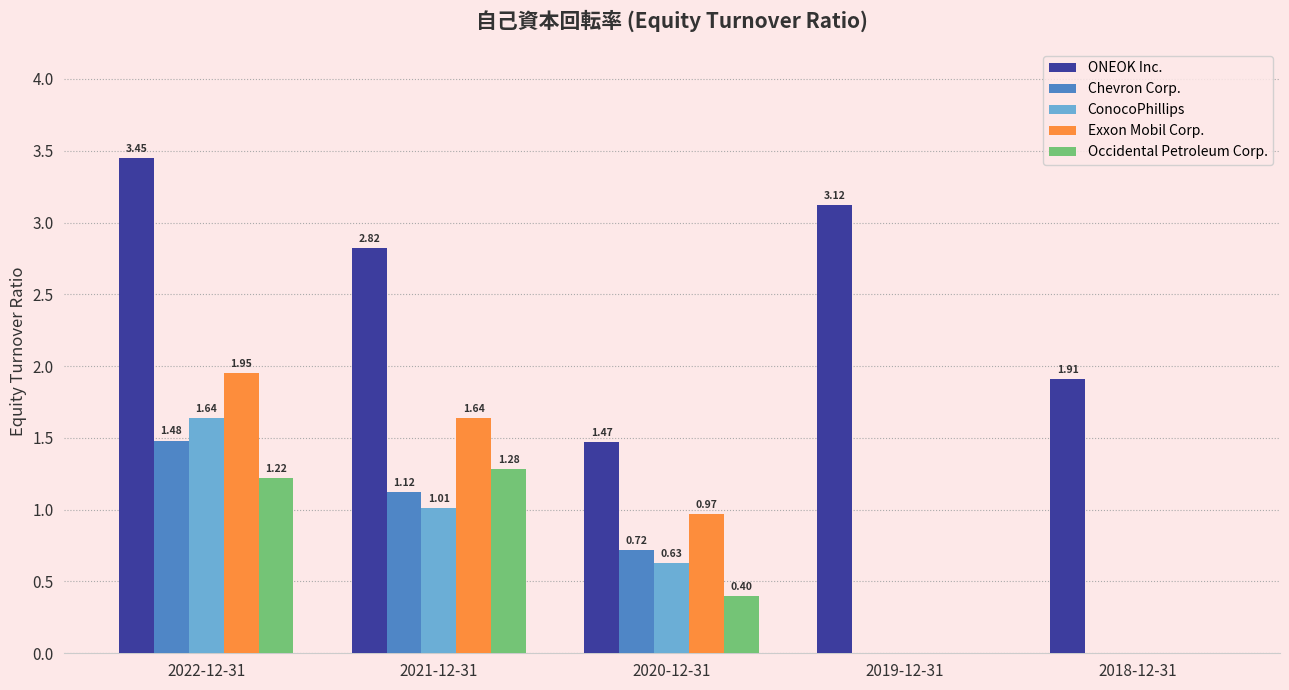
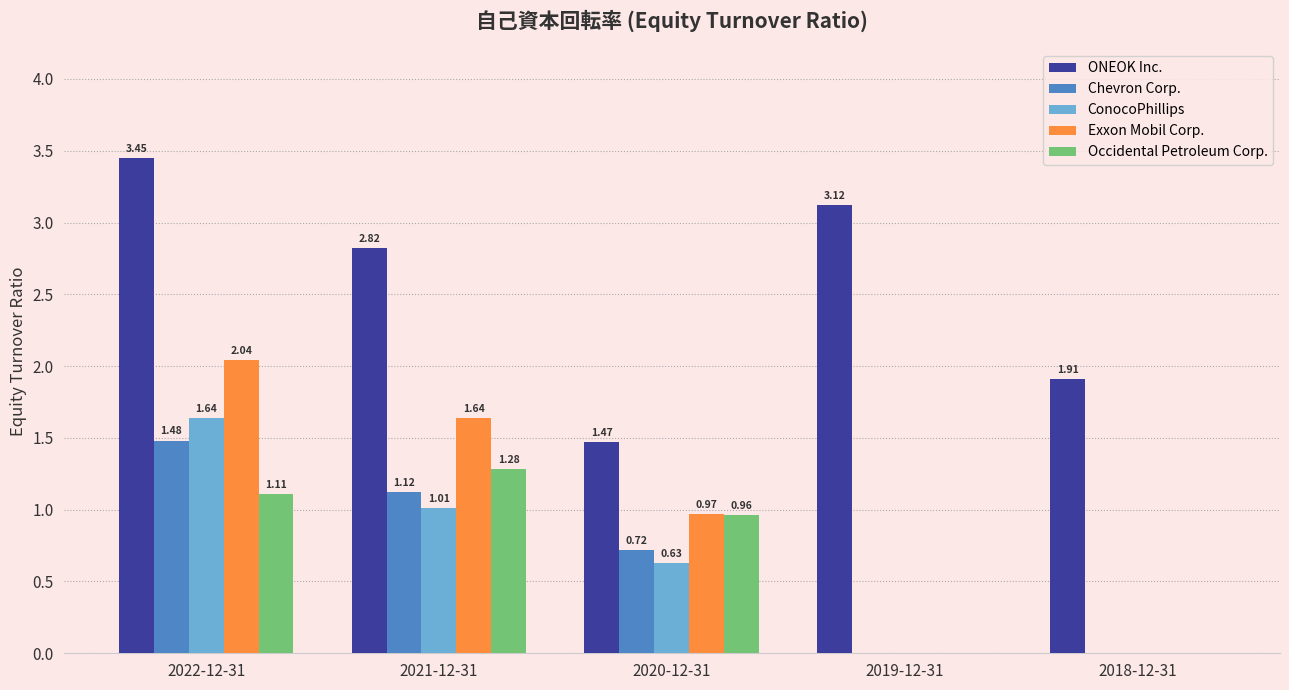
  {
    "ONEOK Inc.": {
      "2022-12-31": 3.45,
      "2021-12-31": 2.82,
      "2020-12-31": 1.47,
      "2019-12-31": 3.12,
      "2018-12-31": 1.91
    },
    "Exxon Mobil Corp.": {
-     "2022-12-31": 1.95,
+     "2022-12-31": 2.04,
      "2021-12-31": 1.64,
      "2020-12-31": 0.97
    },
    "Occidental Petroleum Corp.": {
-     "2022-12-31": 1.22,
+     "2022-12-31": 1.11,
      "2021-12-31": 1.28,
-     "2020-12-31": 0.40
+     "2020-12-31": 0.96
    }
  }
